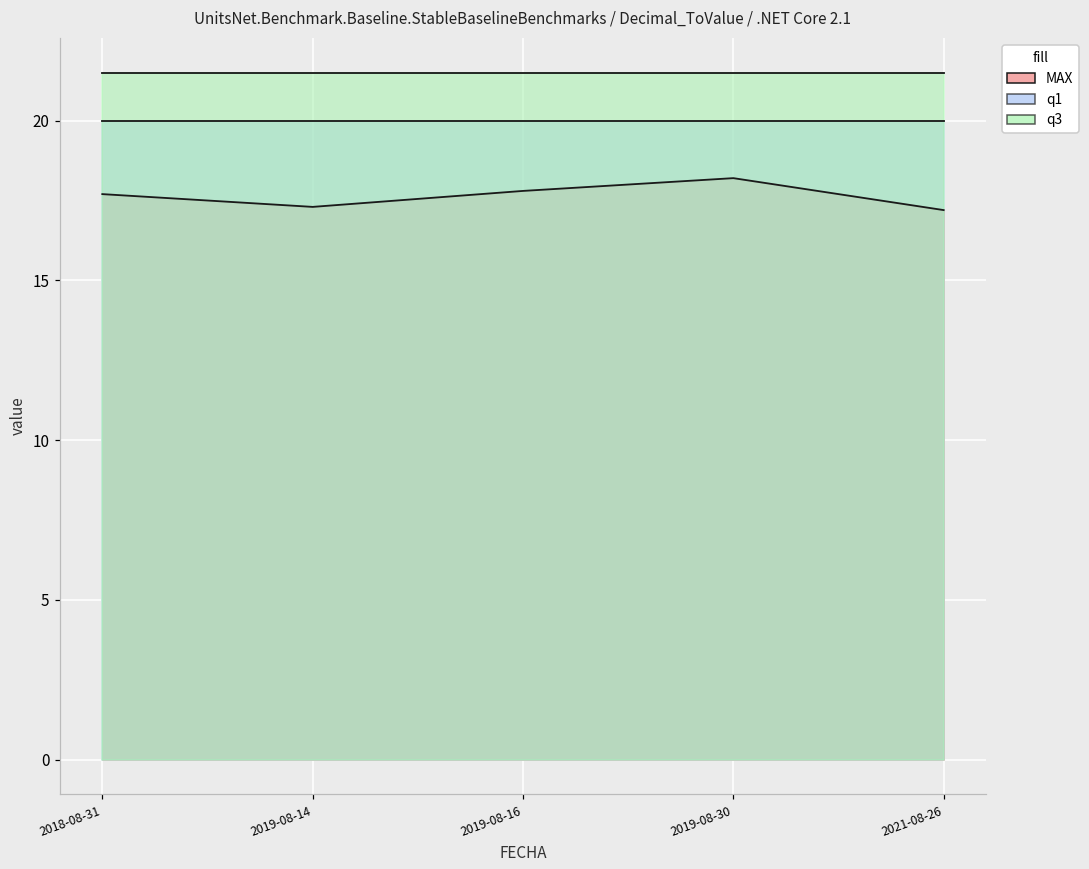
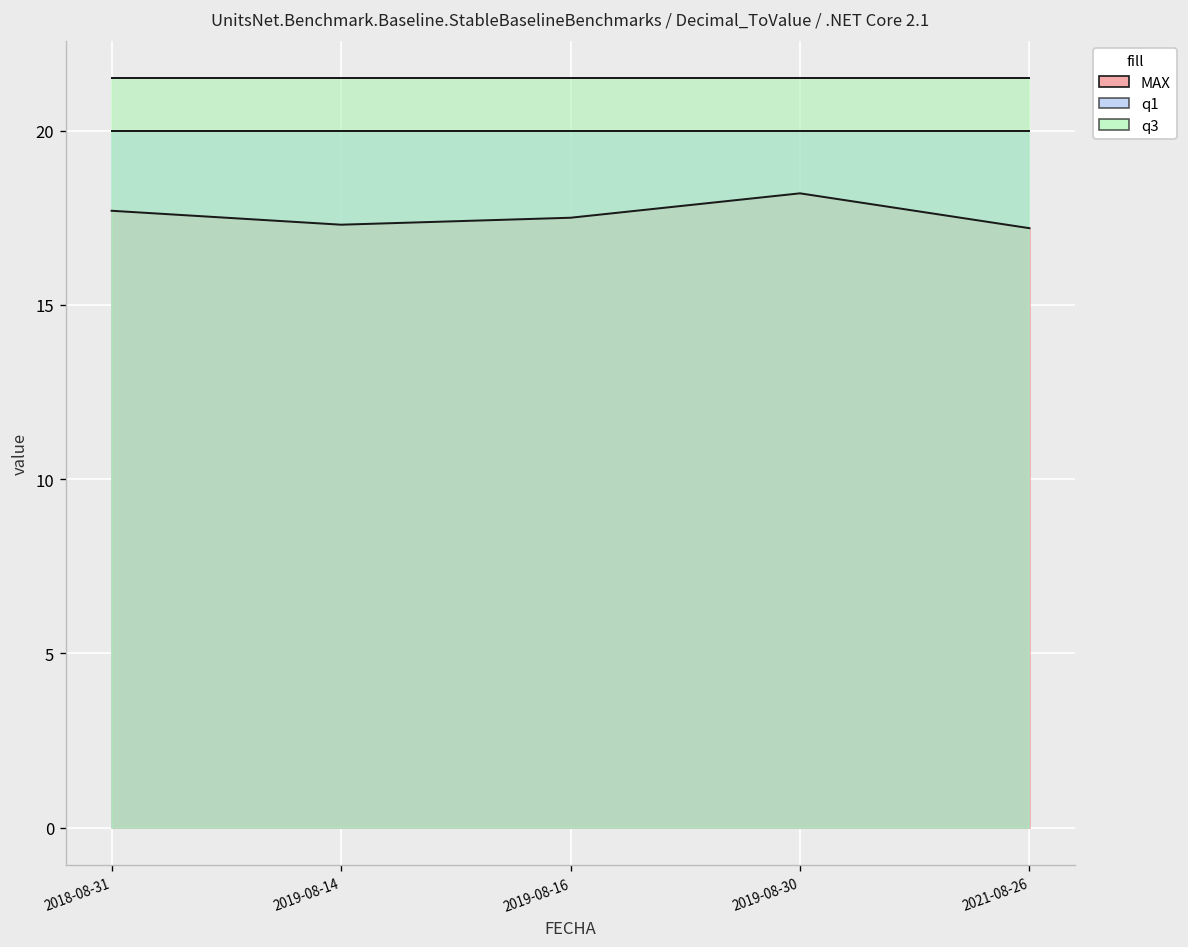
  {
    "MAX": {
      "2018-08-31": 17.7,
      "2019-08-14": 17.3,
-     "2019-08-16": 17.8,
+     "2019-08-16": 17.5,
      "2019-08-30": 18.2,
      "2021-08-26": 17.2
    },
    "q1": {
      "2018-08-31": 20.0,
      "2019-08-14": 20.0,
      "2019-08-16": 20.0,
      "2019-08-30": 20.0,
      "2021-08-26": 20.0
    },
    "q3": {
      "2018-08-31": 21.5,
      "2019-08-14": 21.5,
      "2019-08-16": 21.5,
      "2019-08-30": 21.5,
      "2021-08-26": 21.5
    }
  }
